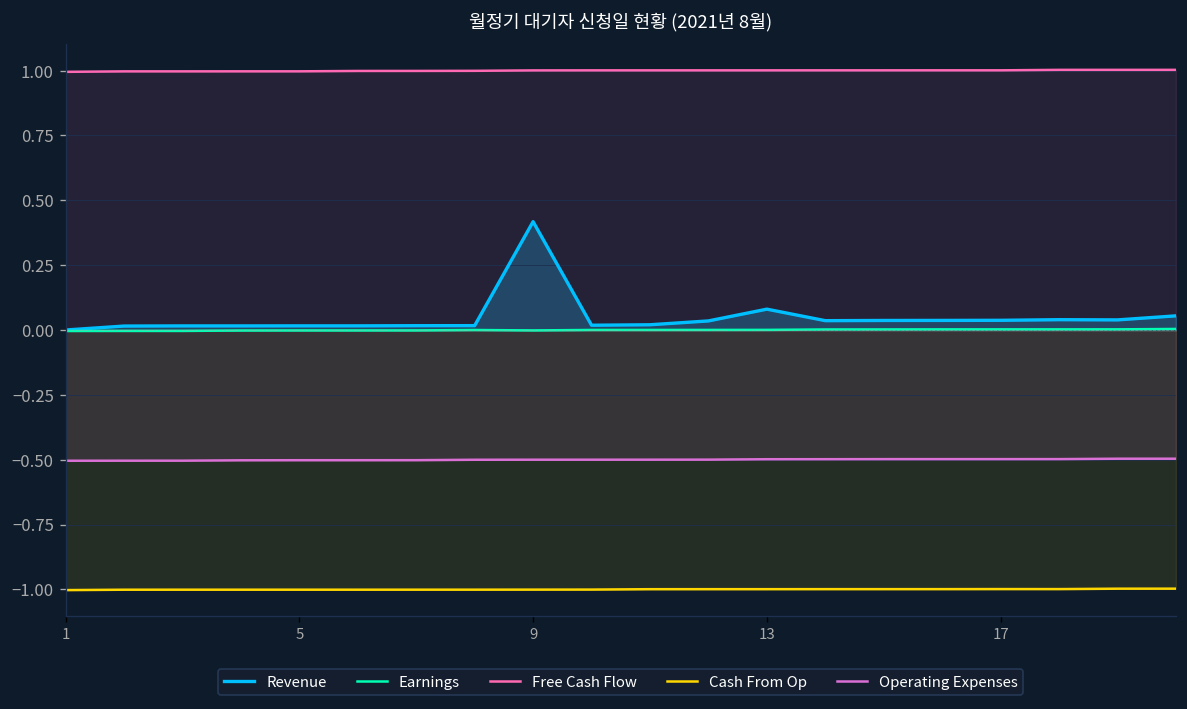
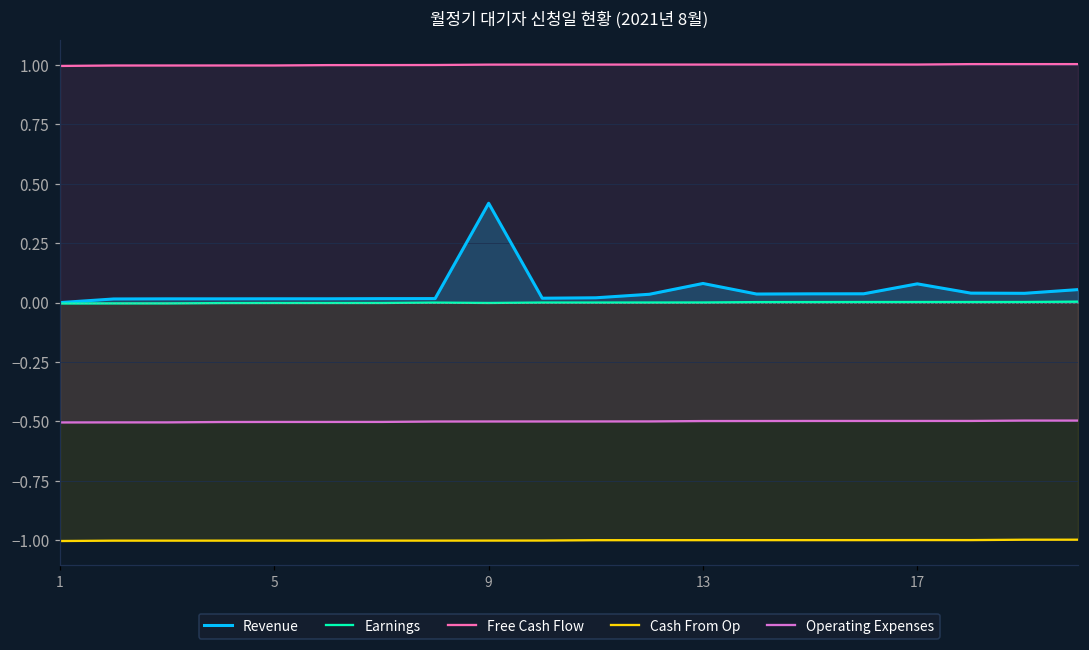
  {
    "Revenue": {
      "5": 0.02,
      "9": 0.42,
      "13": 0.08,
-     "17": 0.04
+     "17": 0.08
    }
  }
